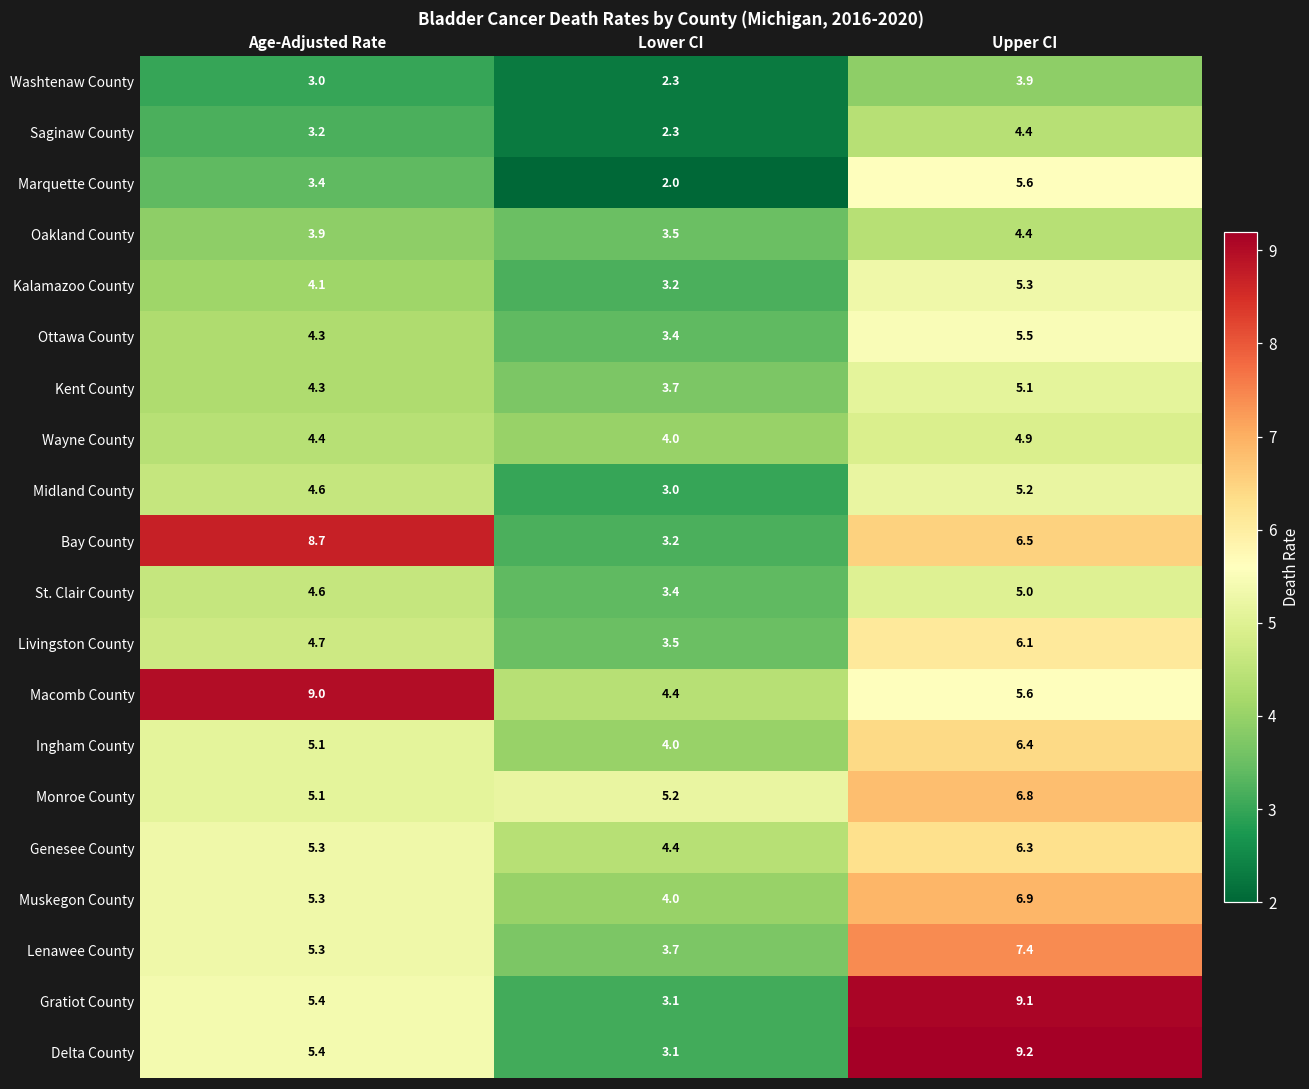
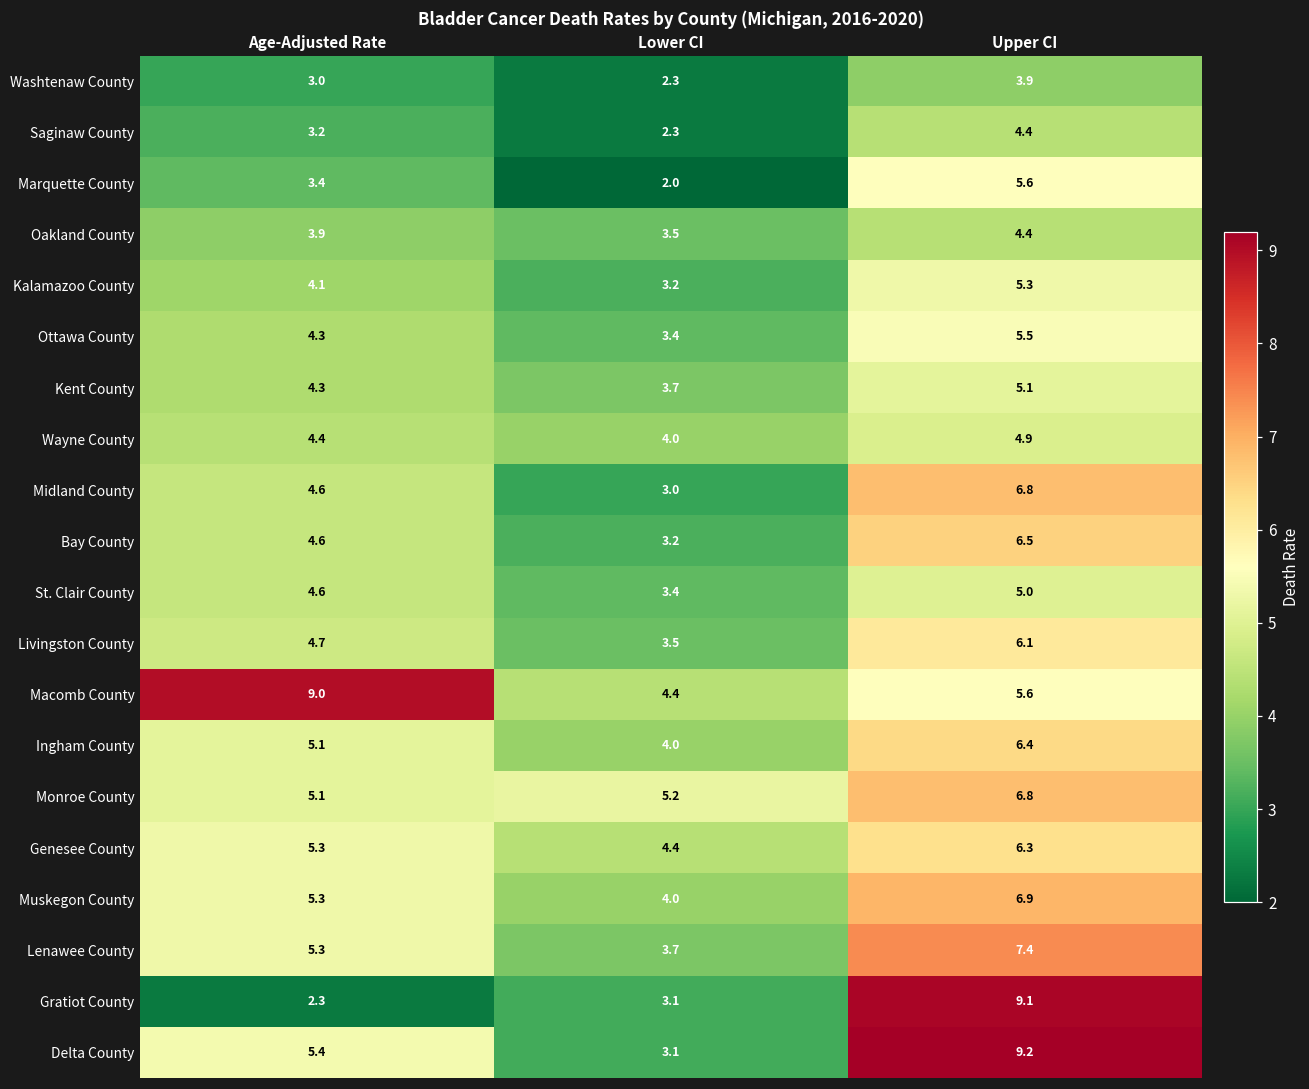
  {
    "Washtenaw County": {
      "Age-Adjusted Rate": 3.0,
      "Lower CI": 2.3,
      "Upper CI": 3.9
    },
    "Saginaw County": {
      "Age-Adjusted Rate": 3.2,
      "Lower CI": 2.3,
      "Upper CI": 4.4
    },
    "Marquette County": {
      "Age-Adjusted Rate": 3.4,
      "Lower CI": 2.0,
      "Upper CI": 5.6
    },
    "Oakland County": {
      "Age-Adjusted Rate": 3.9,
      "Lower CI": 3.5,
      "Upper CI": 4.4
    },
    "Kalamazoo County": {
      "Age-Adjusted Rate": 4.1,
      "Lower CI": 3.2,
      "Upper CI": 5.3
    },
    "Ottawa County": {
      "Age-Adjusted Rate": 4.3,
      "Lower CI": 3.4,
      "Upper CI": 5.5
    },
    "Kent County": {
      "Age-Adjusted Rate": 4.3,
      "Lower CI": 3.7,
      "Upper CI": 5.1
    },
    "Wayne County": {
      "Age-Adjusted Rate": 4.4,
      "Lower CI": 4.0,
      "Upper CI": 4.9
    },
    "Midland County": {
      "Age-Adjusted Rate": 4.6,
      "Lower CI": 3.0,
-     "Upper CI": 5.2
+     "Upper CI": 6.8
    },
    "Bay County": {
-     "Age-Adjusted Rate": 8.7,
+     "Age-Adjusted Rate": 4.6,
      "Lower CI": 3.2,
      "Upper CI": 6.5
    },
    "St. Clair County": {
      "Age-Adjusted Rate": 4.6,
      "Lower CI": 3.4,
      "Upper CI": 5.0
    },
    "Livingston County": {
      "Age-Adjusted Rate": 4.7,
      "Lower CI": 3.5,
      "Upper CI": 6.1
    },
    "Macomb County": {
      "Age-Adjusted Rate": 9.0,
      "Lower CI": 4.4,
      "Upper CI": 5.6
    },
    "Ingham County": {
      "Age-Adjusted Rate": 5.1,
      "Lower CI": 4.0,
      "Upper CI": 6.4
    },
    "Monroe County": {
      "Age-Adjusted Rate": 5.1,
      "Lower CI": 5.2,
      "Upper CI": 6.8
    },
    "Genesee County": {
      "Age-Adjusted Rate": 5.3,
      "Lower CI": 4.4,
      "Upper CI": 6.3
    },
    "Muskegon County": {
      "Age-Adjusted Rate": 5.3,
      "Lower CI": 4.0,
      "Upper CI": 6.9
    },
    "Lenawee County": {
      "Age-Adjusted Rate": 5.3,
      "Lower CI": 3.7,
      "Upper CI": 7.4
    },
    "Gratiot County": {
-     "Age-Adjusted Rate": 5.4,
+     "Age-Adjusted Rate": 2.3,
      "Lower CI": 3.1,
      "Upper CI": 9.1
    },
    "Delta County": {
      "Age-Adjusted Rate": 5.4,
      "Lower CI": 3.1,
      "Upper CI": 9.2
    }
  }
